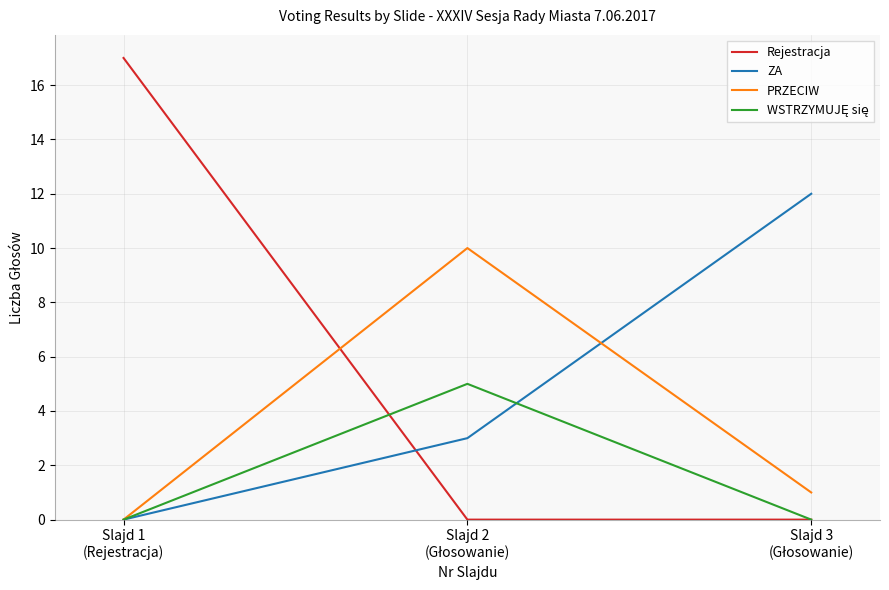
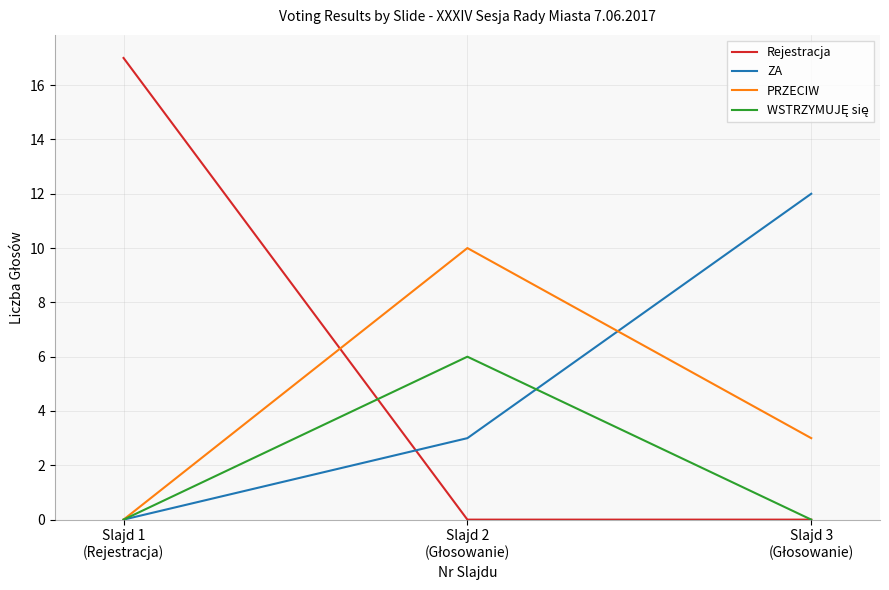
  {
    "Rejestracja": {
      "Slajd 1 (Rejestracja)": 17,
      "Slajd 2 (Głosowanie)": 0
    },
    "ZA": {
      "Slajd 2 (Głosowanie)": 3,
      "Slajd 3 (Głosowanie)": 12
    },
    "PRZECIW": {
      "Slajd 2 (Głosowanie)": 10,
-     "Slajd 3 (Głosowanie)": 1
+     "Slajd 3 (Głosowanie)": 3
    },
    "WSTRZYMUJĘ się": {
-     "Slajd 2 (Głosowanie)": 5
+     "Slajd 2 (Głosowanie)": 6
    }
  }
